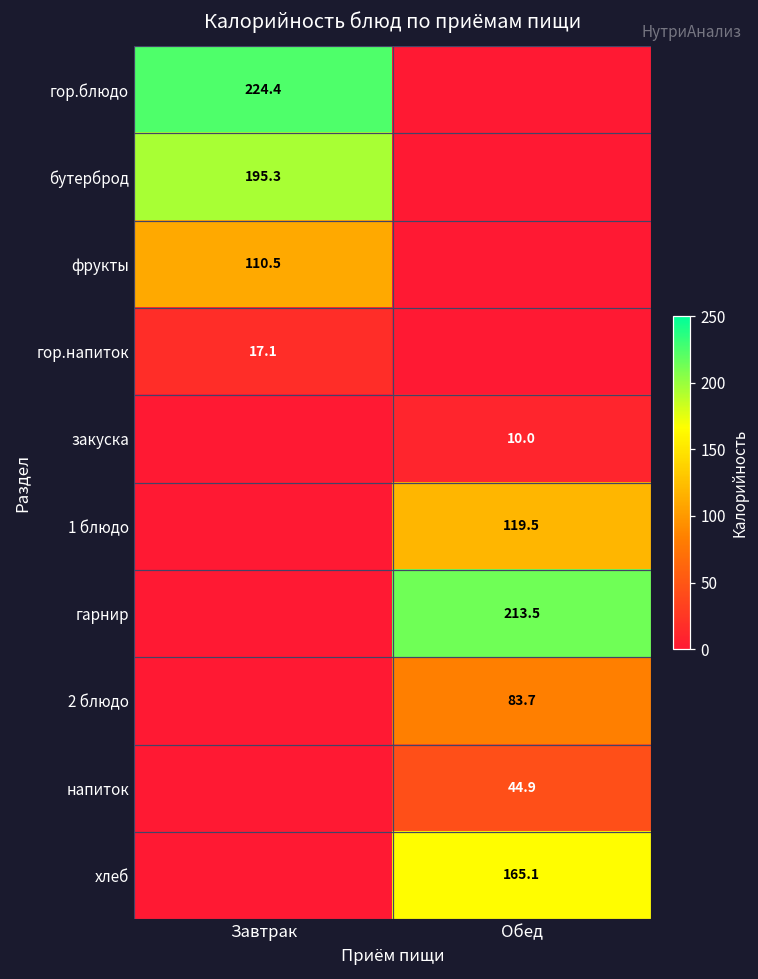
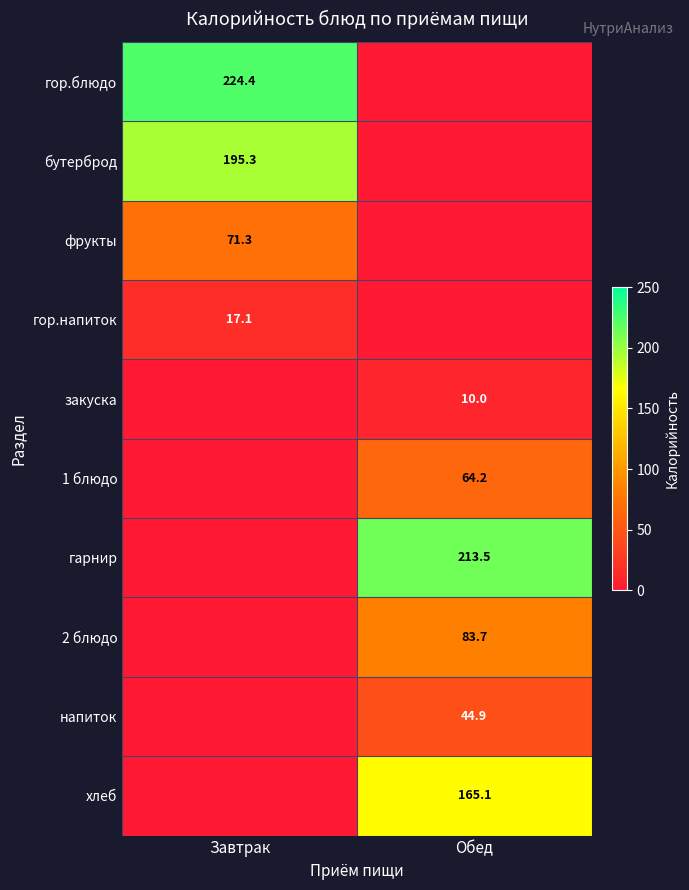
  {
    "гор.блюдо": {
      "Завтрак": 224.4
    },
    "бутерброд": {
      "Завтрак": 195.3
    },
    "фрукты": {
-     "Завтрак": 110.5
+     "Завтрак": 71.3
    },
    "гор.напиток": {
      "Завтрак": 17.1
    },
    "закуска": {
      "Обед": 10.0
    },
    "1 блюдо": {
-     "Обед": 119.5
+     "Обед": 64.2
    },
    "гарнир": {
      "Обед": 213.5
    },
    "2 блюдо": {
      "Обед": 83.7
    },
    "напиток": {
      "Обед": 44.9
    },
    "хлеб": {
      "Обед": 165.1
    }
  }
